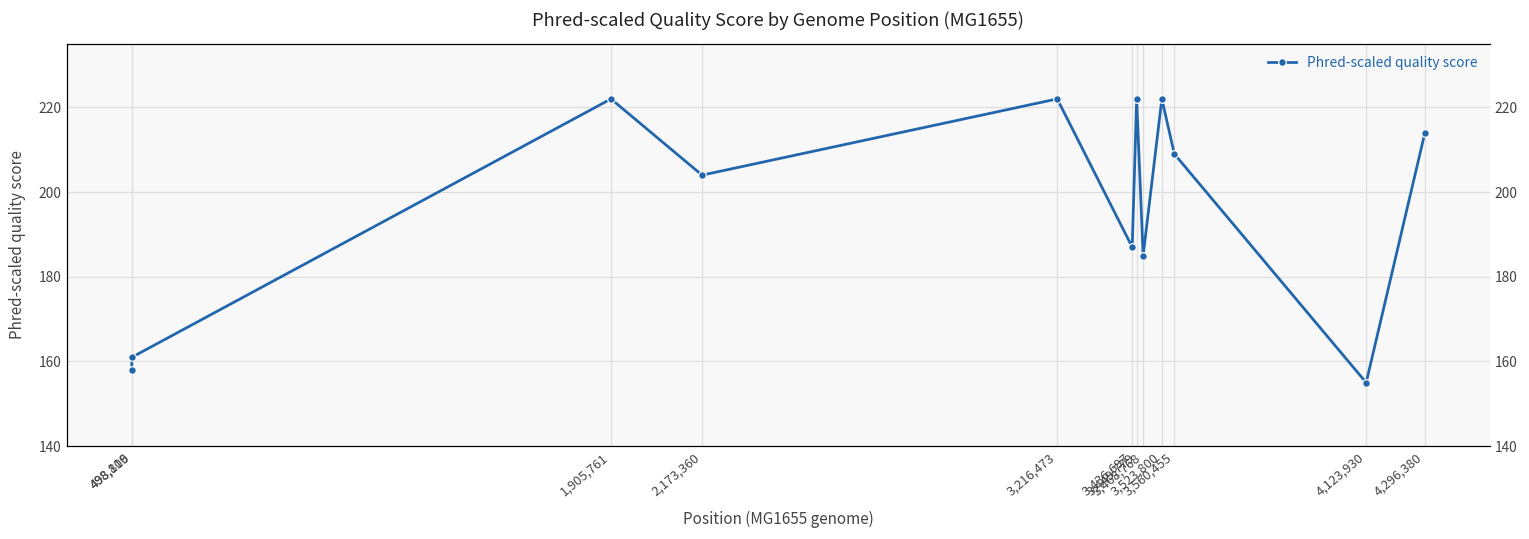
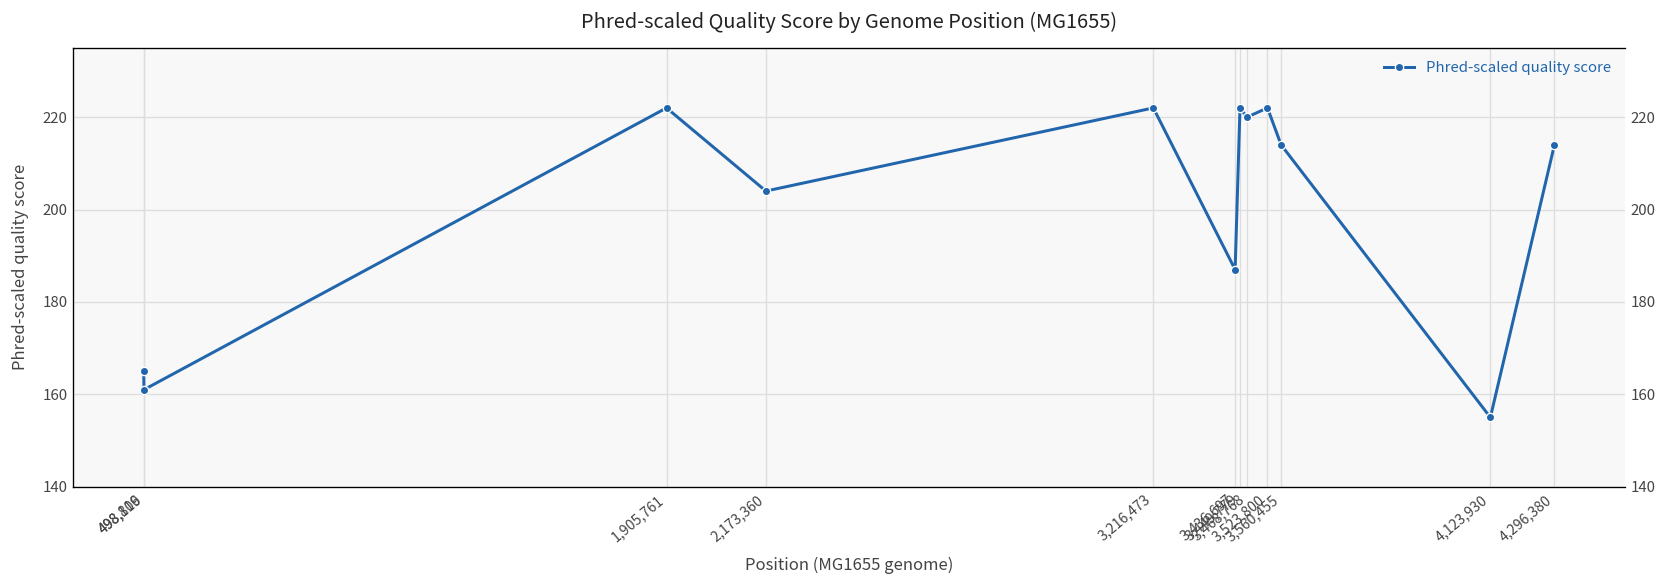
  {
-   "498,116": 158,
+   "498,116": 165,
    "498,809": 161,
    "1,905,761": 222,
    "2,173,360": 204,
    "3,216,473": 222,
    "3,436,697": 187,
    "3,449,779": 222,
-   "3,468,768": 185,
+   "3,468,768": 220,
    "3,523,800": 222,
-   "3,560,455": 209,
+   "3,560,455": 214,
    "4,123,930": 155,
    "4,296,380": 214
  }
